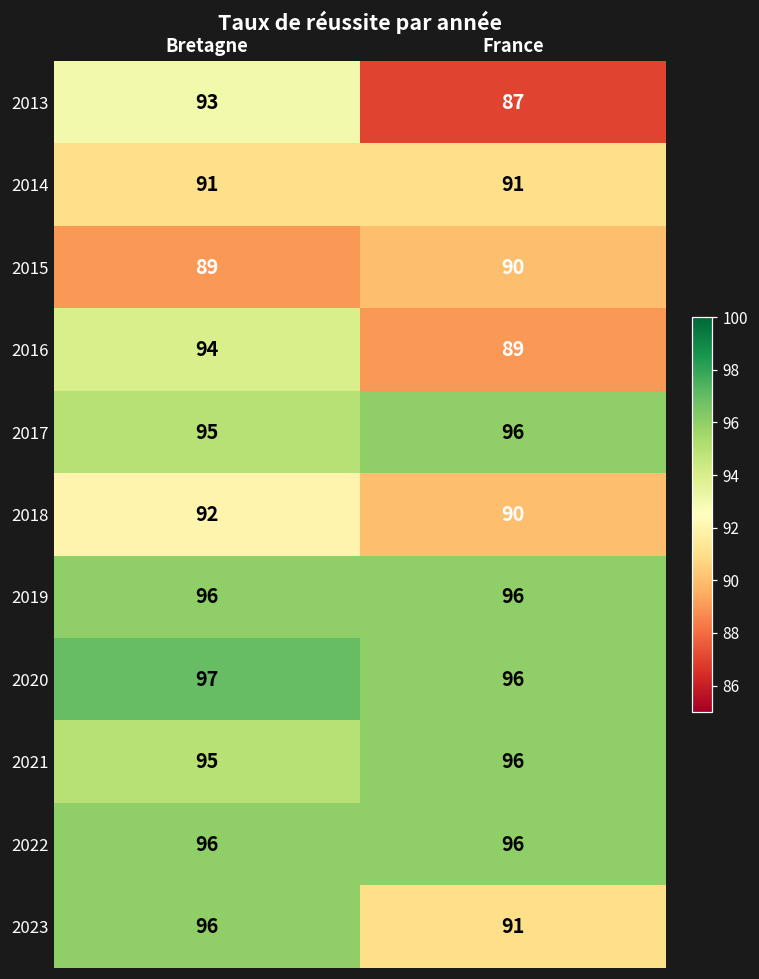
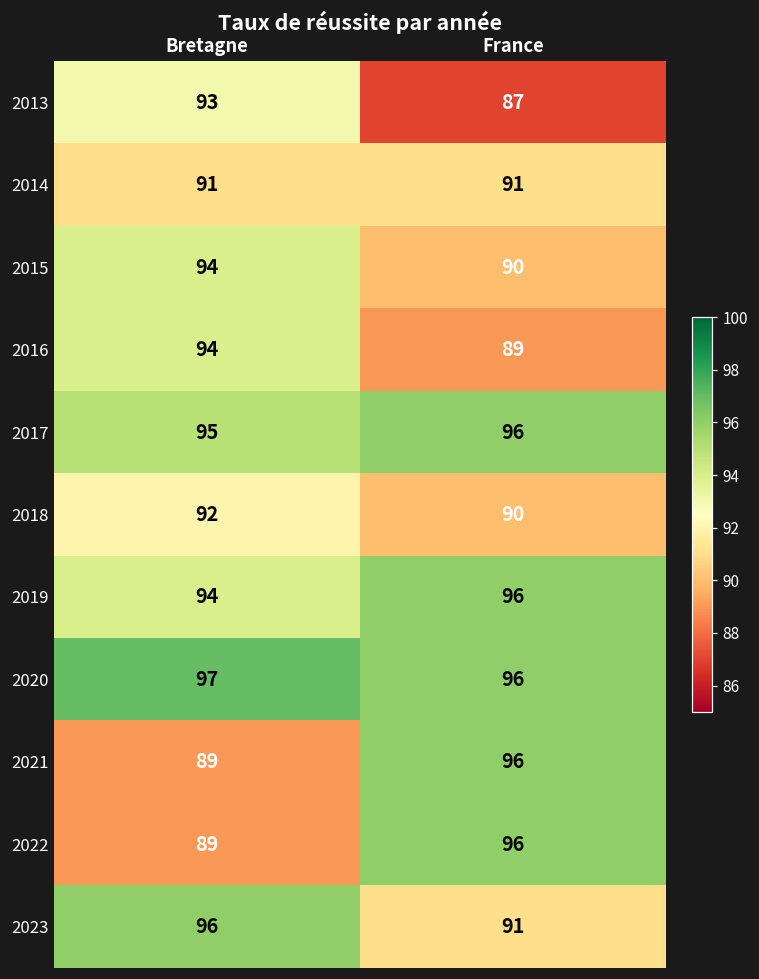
  {
    "2013": {
      "Bretagne": 93,
      "France": 87
    },
    "2014": {
      "Bretagne": 91,
      "France": 91
    },
    "2015": {
-     "Bretagne": 89,
+     "Bretagne": 94,
      "France": 90
    },
    "2016": {
      "Bretagne": 94,
      "France": 89
    },
    "2017": {
      "Bretagne": 95,
      "France": 96
    },
    "2018": {
      "Bretagne": 92,
      "France": 90
    },
    "2019": {
-     "Bretagne": 96,
+     "Bretagne": 94,
      "France": 96
    },
    "2020": {
      "Bretagne": 97,
      "France": 96
    },
    "2021": {
-     "Bretagne": 95,
+     "Bretagne": 89,
      "France": 96
    },
    "2022": {
-     "Bretagne": 96,
+     "Bretagne": 89,
      "France": 96
    },
    "2023": {
      "Bretagne": 96,
      "France": 91
    }
  }
